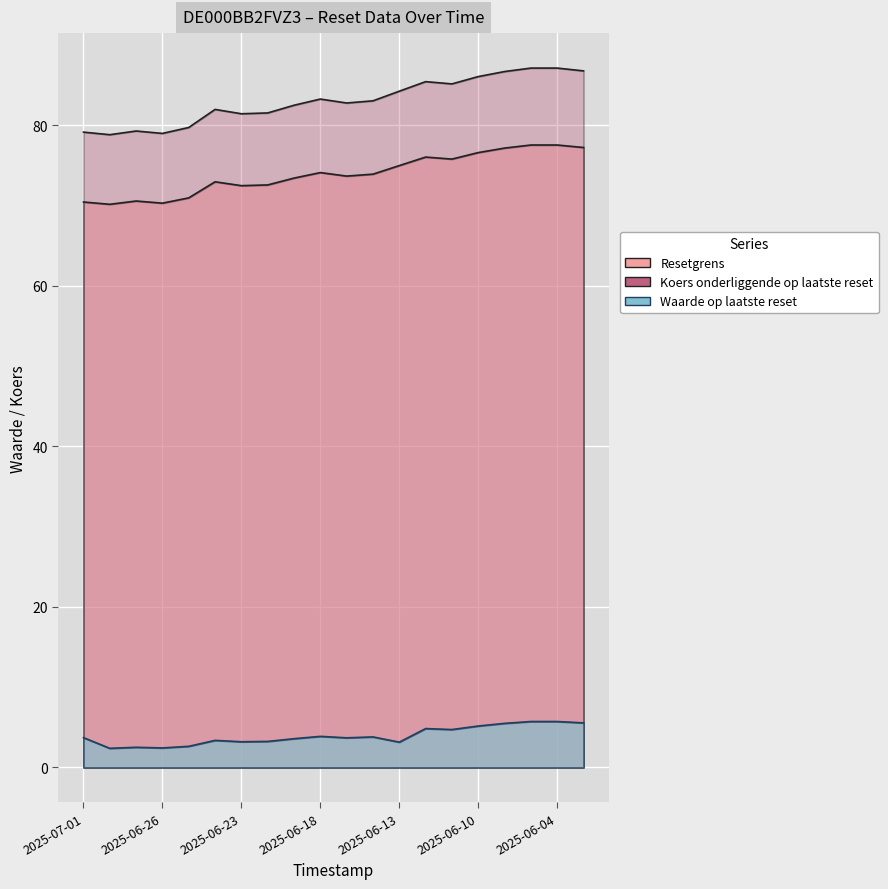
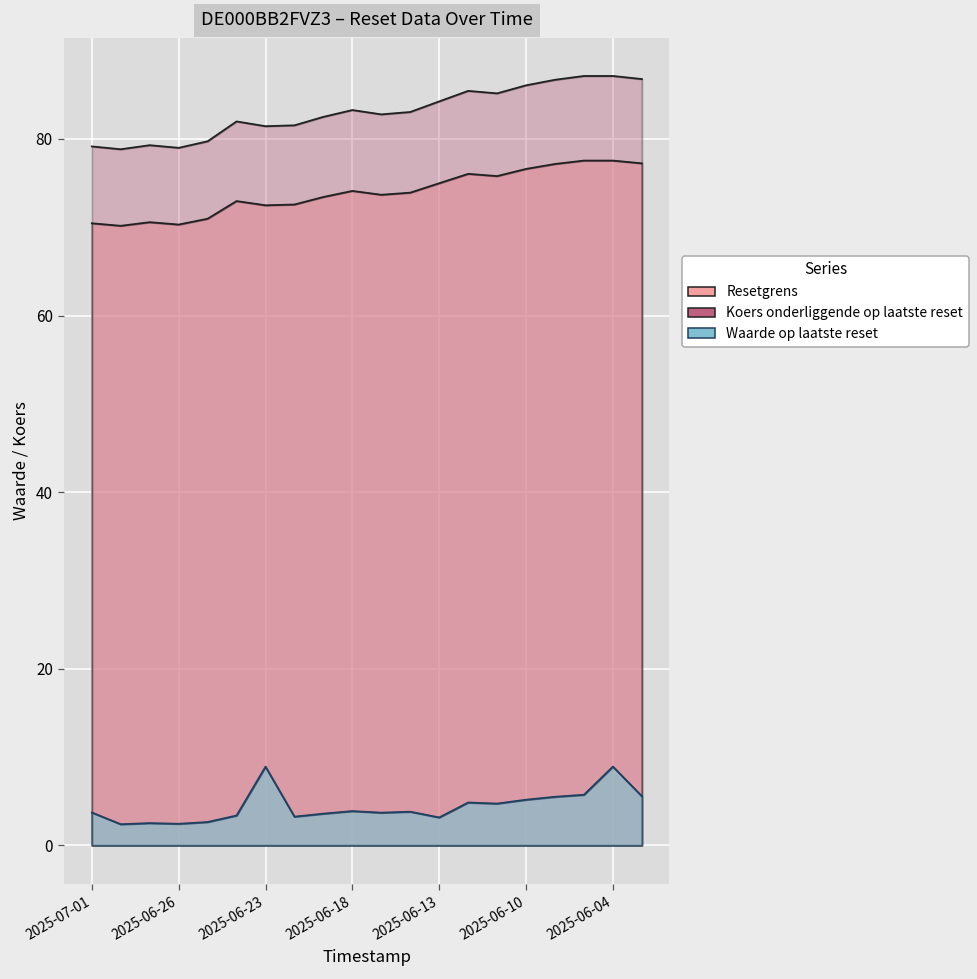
  {
    "Waarde op laatste reset": {
      "2025-07-01": 4,
      "2025-06-26": 2,
-     "2025-06-23": 3,
+     "2025-06-23": 9,
      "2025-06-18": 4,
      "2025-06-13": 3,
      "2025-06-10": 5,
-     "2025-06-04": 6
+     "2025-06-04": 9
    }
  }
